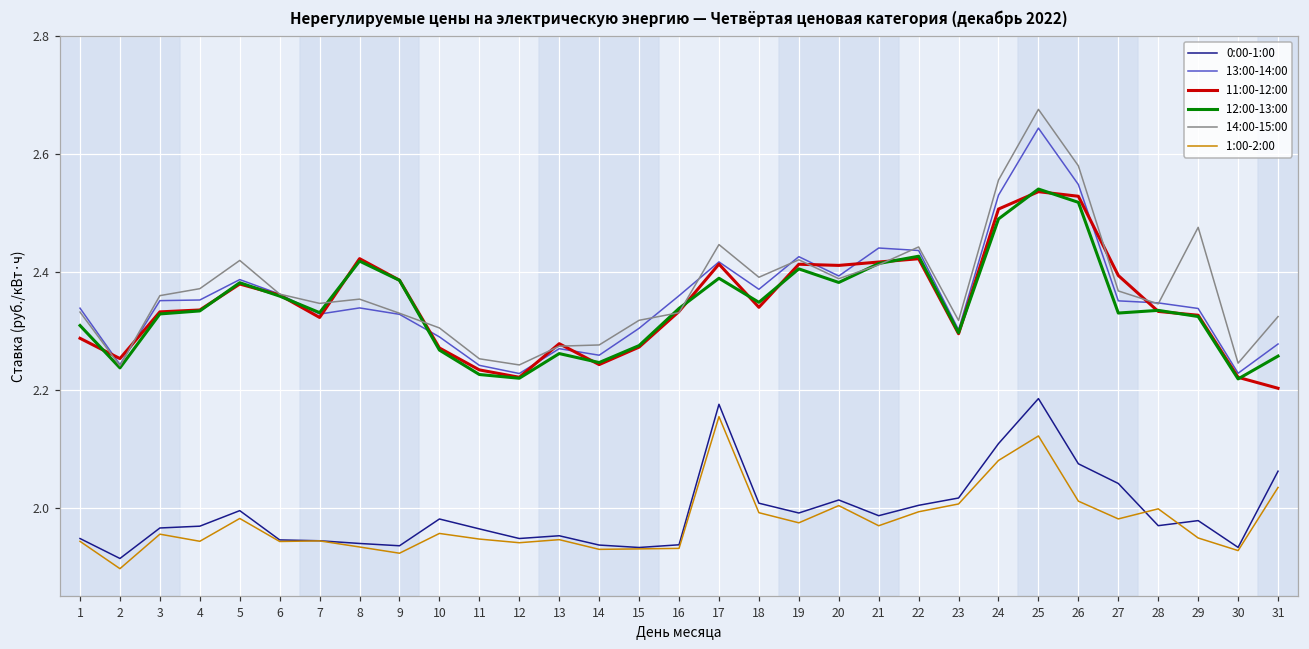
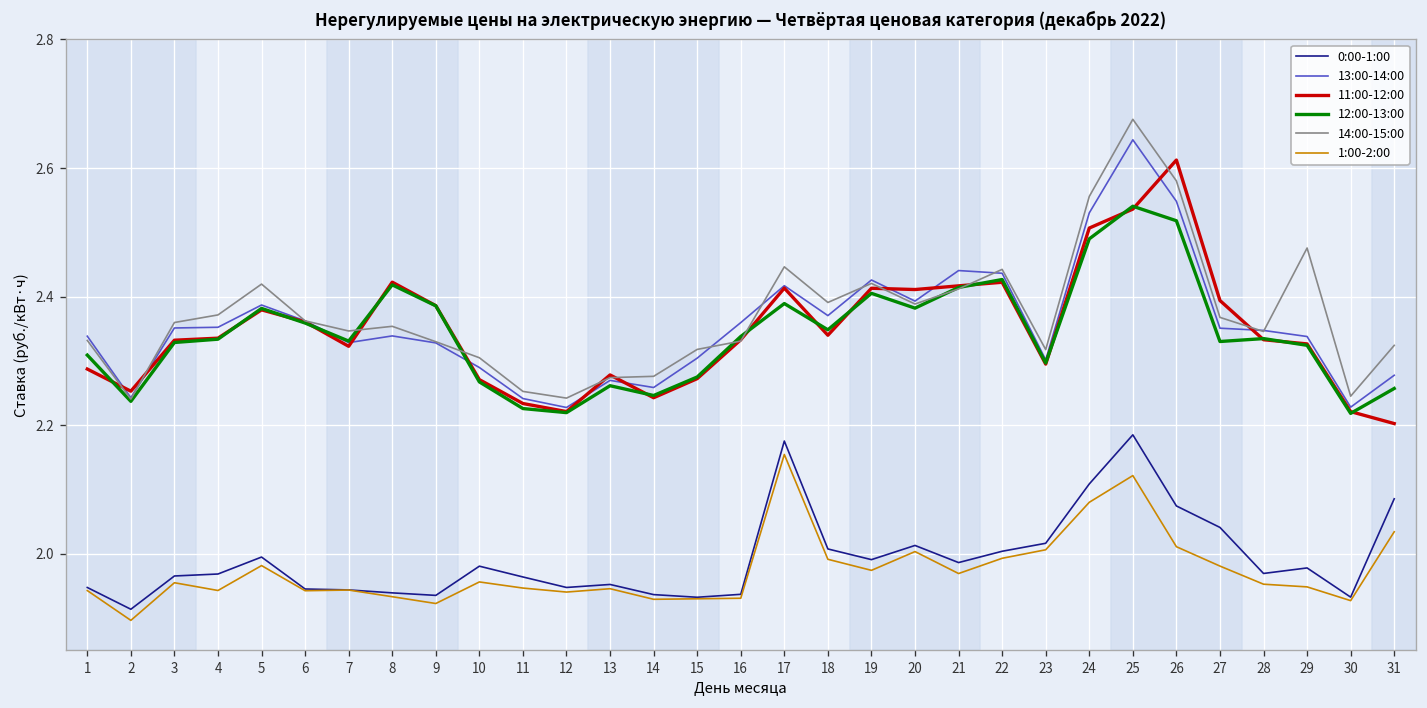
  {
    "0:00-1:00": {
      "2": 1.91,
      "3": 1.97,
      "4": 1.97,
      "5": 1.99,
      "8": 1.94,
      "9": 1.94,
      "10": 1.98,
      "11": 1.96,
      "12": 1.95,
      "13": 1.95,
      "14": 1.94,
      "16": 1.94,
      "17": 2.18,
      "18": 2.01,
      "19": 1.99,
      "20": 2.01,
      "21": 1.99,
      "22": 2.00,
      "23": 2.02,
      "24": 2.11,
      "25": 2.18,
      "26": 2.07,
      "27": 2.04,
      "28": 1.97,
      "29": 1.98,
      "30": 1.93,
-     "31": 2.06
+     "31": 2.09
    },
    "13:00-14:00": {
      "1": 2.34,
      "3": 2.35,
      "4": 2.35,
      "5": 2.39,
      "8": 2.34,
      "10": 2.29,
      "11": 2.24,
      "12": 2.23,
      "14": 2.26,
      "15": 2.30,
      "16": 2.36,
      "18": 2.37,
      "19": 2.43,
      "21": 2.44,
      "22": 2.44,
      "23": 2.30,
      "24": 2.53,
      "25": 2.64,
      "26": 2.55,
      "27": 2.35,
      "29": 2.34,
      "30": 2.23,
      "31": 2.28
    },
    "11:00-12:00": {
      "1": 2.29,
      "2": 2.25,
      "7": 2.32,
      "11": 2.23,
      "18": 2.34,
      "19": 2.41,
      "20": 2.41,
      "24": 2.51,
-     "26": 2.53,
+     "26": 2.61,
      "27": 2.39,
      "31": 2.20
    },
    "12:00-13:00": {
      "1": 2.31,
      "11": 2.23,
      "13": 2.26,
      "16": 2.34,
      "17": 2.39,
      "18": 2.35,
      "19": 2.41,
      "20": 2.38,
      "24": 2.49,
      "26": 2.52,
      "27": 2.33,
      "31": 2.26
    },
    "14:00-15:00": {
      "1": 2.33,
      "3": 2.36,
      "4": 2.37,
      "5": 2.42,
      "7": 2.35,
      "8": 2.35,
      "10": 2.30,
      "11": 2.25,
      "12": 2.24,
      "14": 2.28,
      "15": 2.32,
      "17": 2.45,
      "18": 2.39,
      "19": 2.42,
      "22": 2.44,
      "23": 2.32,
      "24": 2.56,
      "25": 2.68,
      "26": 2.58,
      "27": 2.37,
      "29": 2.48,
      "30": 2.25,
      "31": 2.32
    },
    "1:00-2:00": {
      "2": 1.90,
      "3": 1.95,
      "4": 1.94,
      "5": 1.98,
      "8": 1.93,
      "9": 1.92,
      "10": 1.96,
      "11": 1.95,
      "12": 1.94,
      "13": 1.95,
      "14": 1.93,
      "16": 1.93,
      "17": 2.15,
      "18": 1.99,
      "19": 1.97,
      "20": 2.00,
      "21": 1.97,
      "22": 1.99,
      "23": 2.01,
      "24": 2.08,
      "25": 2.12,
      "26": 2.01,
      "27": 1.98,
-     "28": 2.00,
+     "28": 1.95,
      "29": 1.95,
      "30": 1.93,
      "31": 2.03
    }
  }
